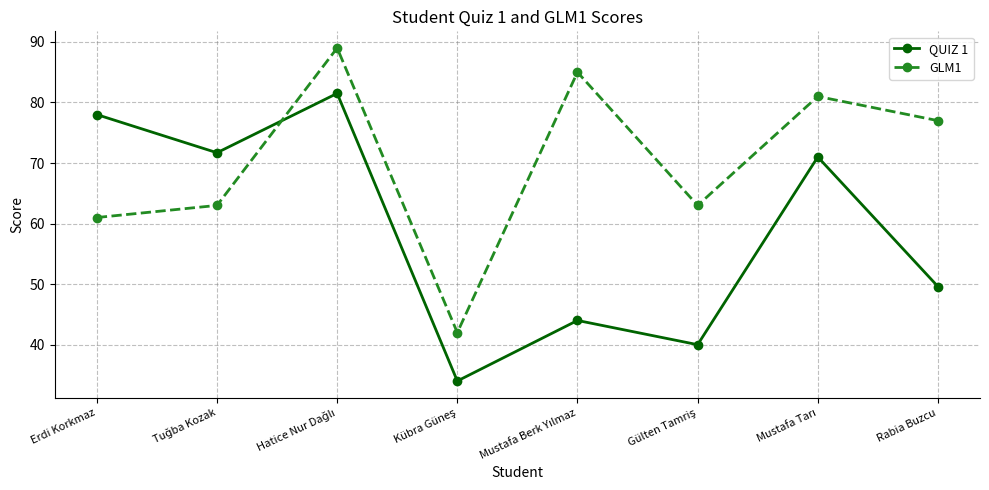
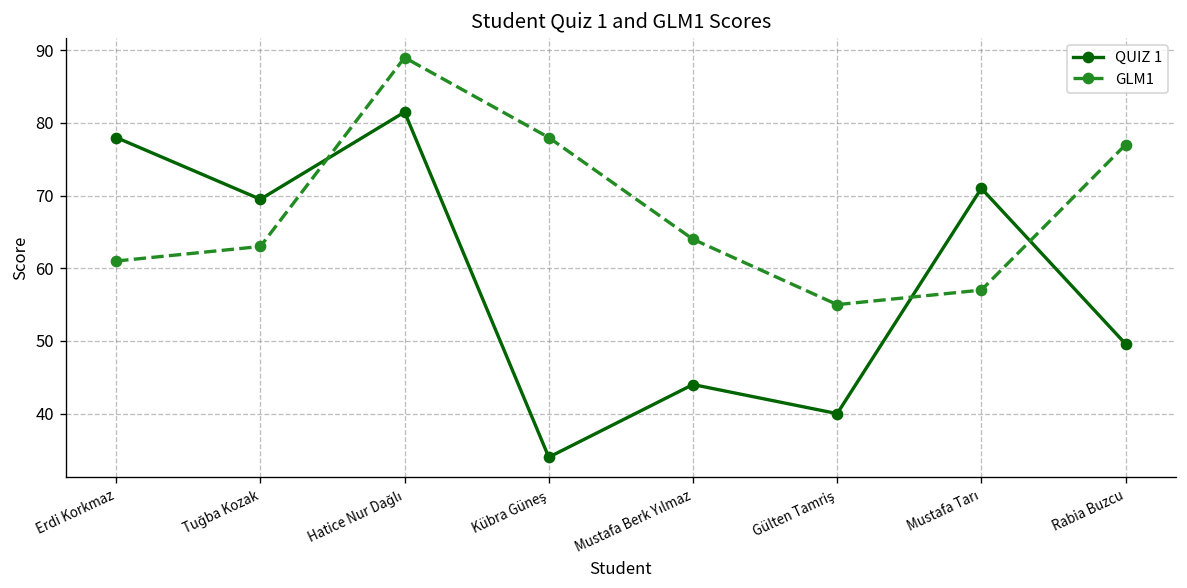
  {
    "QUIZ 1": {
      "Erdi Korkmaz": 78,
-     "Tuğba Kozak": 72,
+     "Tuğba Kozak": 70,
      "Hatice Nur Dağlı": 82,
      "Kübra Güneş": 34,
      "Mustafa Berk Yılmaz": 44,
      "Gülten Tamriş": 40,
      "Mustafa Tarı": 71,
      "Rabia Buzcu": 50
    },
    "GLM1": {
      "Erdi Korkmaz": 61,
      "Tuğba Kozak": 63,
      "Hatice Nur Dağlı": 89,
-     "Kübra Güneş": 42,
-     "Mustafa Berk Yılmaz": 85,
-     "Gülten Tamriş": 63,
-     "Mustafa Tarı": 81,
+     "Kübra Güneş": 78,
+     "Mustafa Berk Yılmaz": 64,
+     "Gülten Tamriş": 55,
+     "Mustafa Tarı": 57,
      "Rabia Buzcu": 77
    }
  }
